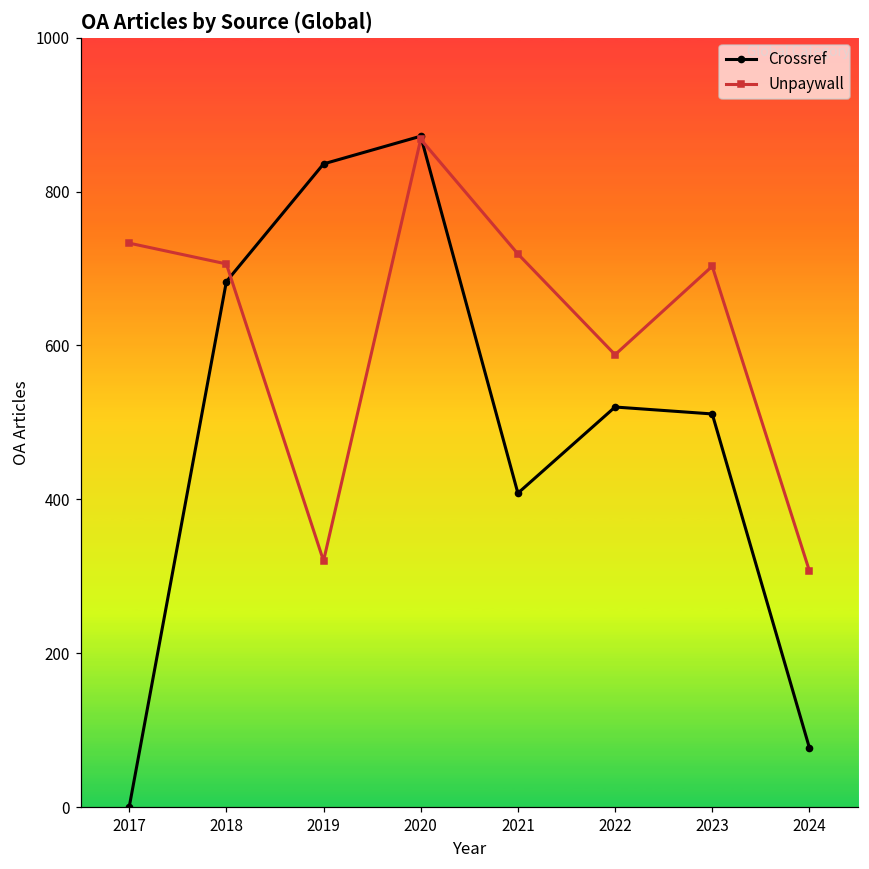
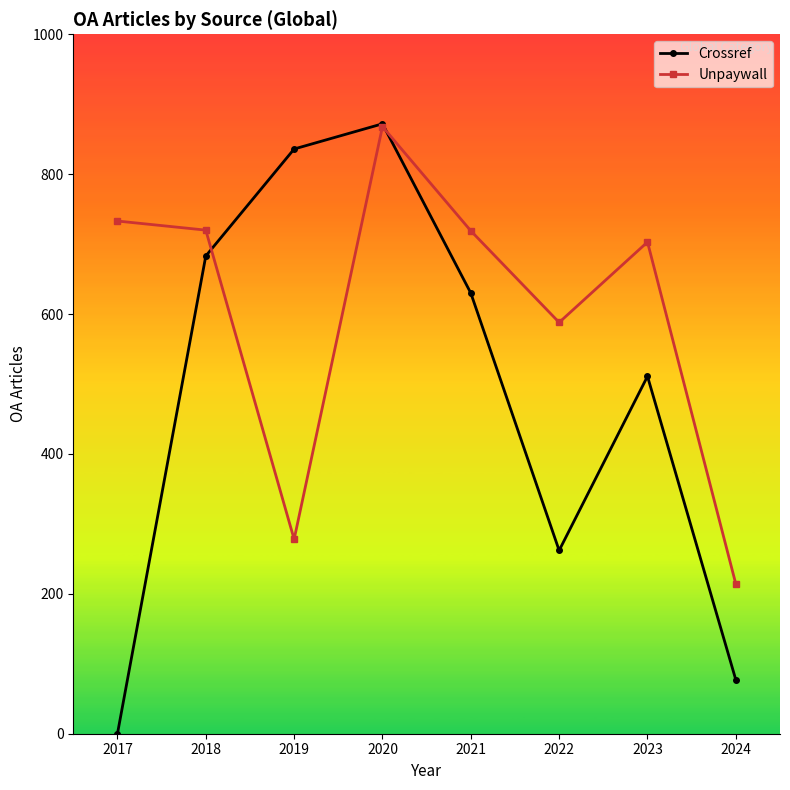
  {
    "Crossref": {
      "2017": 0,
      "2018": 680,
      "2019": 840,
      "2020": 870,
-     "2021": 410,
-     "2022": 520,
+     "2021": 630,
+     "2022": 260,
      "2023": 510,
      "2024": 80
    },
    "Unpaywall": {
      "2017": 730,
-     "2018": 710,
-     "2019": 320,
+     "2018": 720,
+     "2019": 280,
      "2020": 870,
      "2021": 720,
      "2022": 590,
      "2023": 700,
-     "2024": 310
+     "2024": 210
    }
  }
